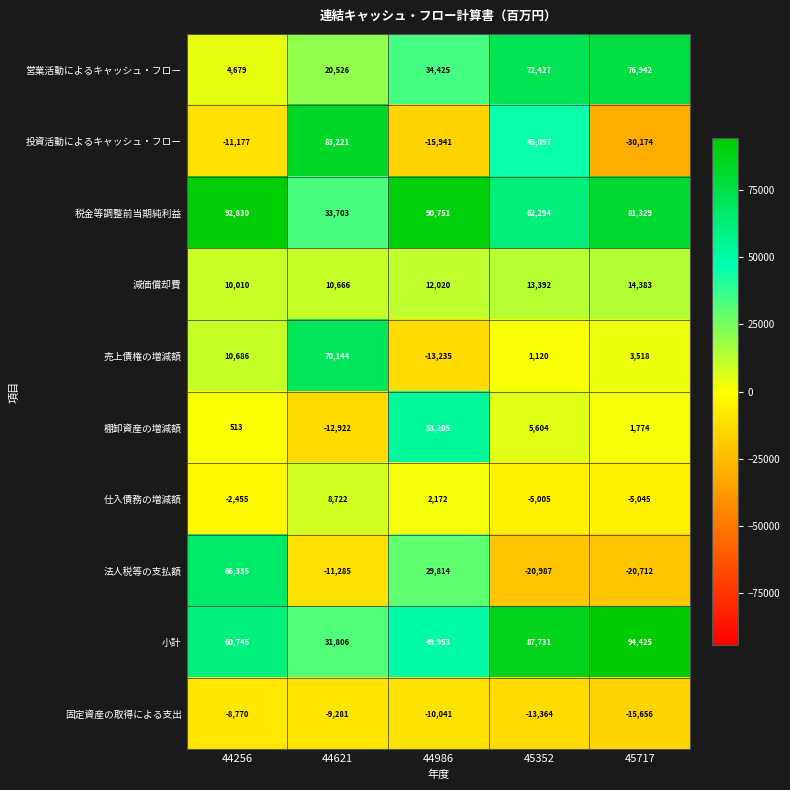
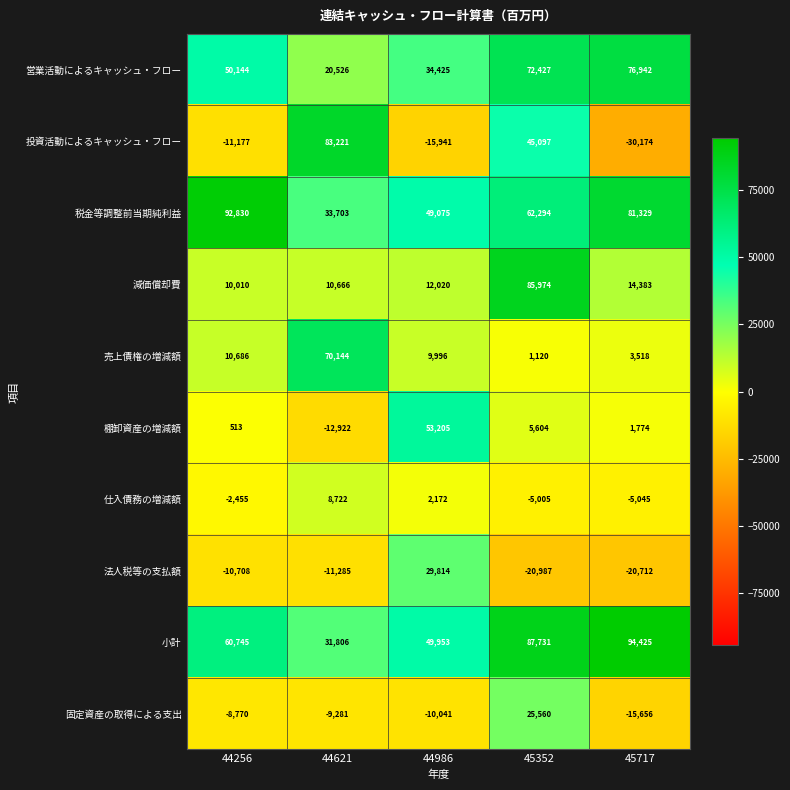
  {
    "営業活動によるキャッシュ・フロー": {
-     "44256": "4,679",
+     "44256": "50,144",
      "44621": "20,526",
      "44986": "34,425",
      "45352": "72,427",
      "45717": "76,942"
    },
    "投資活動によるキャッシュ・フロー": {
      "44256": "-11,177",
      "44621": "83,221",
      "44986": "-15,941",
      "45352": "45,097",
      "45717": "-30,174"
    },
    "税金等調整前当期純利益": {
      "44256": "92,830",
      "44621": "33,703",
-     "44986": "90,751",
+     "44986": "49,075",
      "45352": "62,294",
      "45717": "81,329"
    },
    "減価償却費": {
      "44256": "10,010",
      "44621": "10,666",
      "44986": "12,020",
-     "45352": "13,392",
+     "45352": "85,974",
      "45717": "14,383"
    },
    "売上債権の増減額": {
      "44256": "10,686",
      "44621": "70,144",
-     "44986": "-13,235",
+     "44986": "9,996",
      "45352": "1,120",
      "45717": "3,518"
    },
    "棚卸資産の増減額": {
      "44256": "513",
      "44621": "-12,922",
      "44986": "53,205",
      "45352": "5,604",
      "45717": "1,774"
    },
    "仕入債務の増減額": {
      "44256": "-2,455",
      "44621": "8,722",
      "44986": "2,172",
      "45352": "-5,005",
      "45717": "-5,045"
    },
    "法人税等の支払額": {
-     "44256": "66,335",
+     "44256": "-10,708",
      "44621": "-11,285",
      "44986": "29,814",
      "45352": "-20,987",
      "45717": "-20,712"
    },
    "小計": {
      "44256": "60,745",
      "44621": "31,806",
      "44986": "49,953",
      "45352": "87,731",
      "45717": "94,425"
    },
    "固定資産の取得による支出": {
      "44256": "-8,770",
      "44621": "-9,281",
      "44986": "-10,041",
-     "45352": "-13,364",
+     "45352": "25,560",
      "45717": "-15,656"
    }
  }
